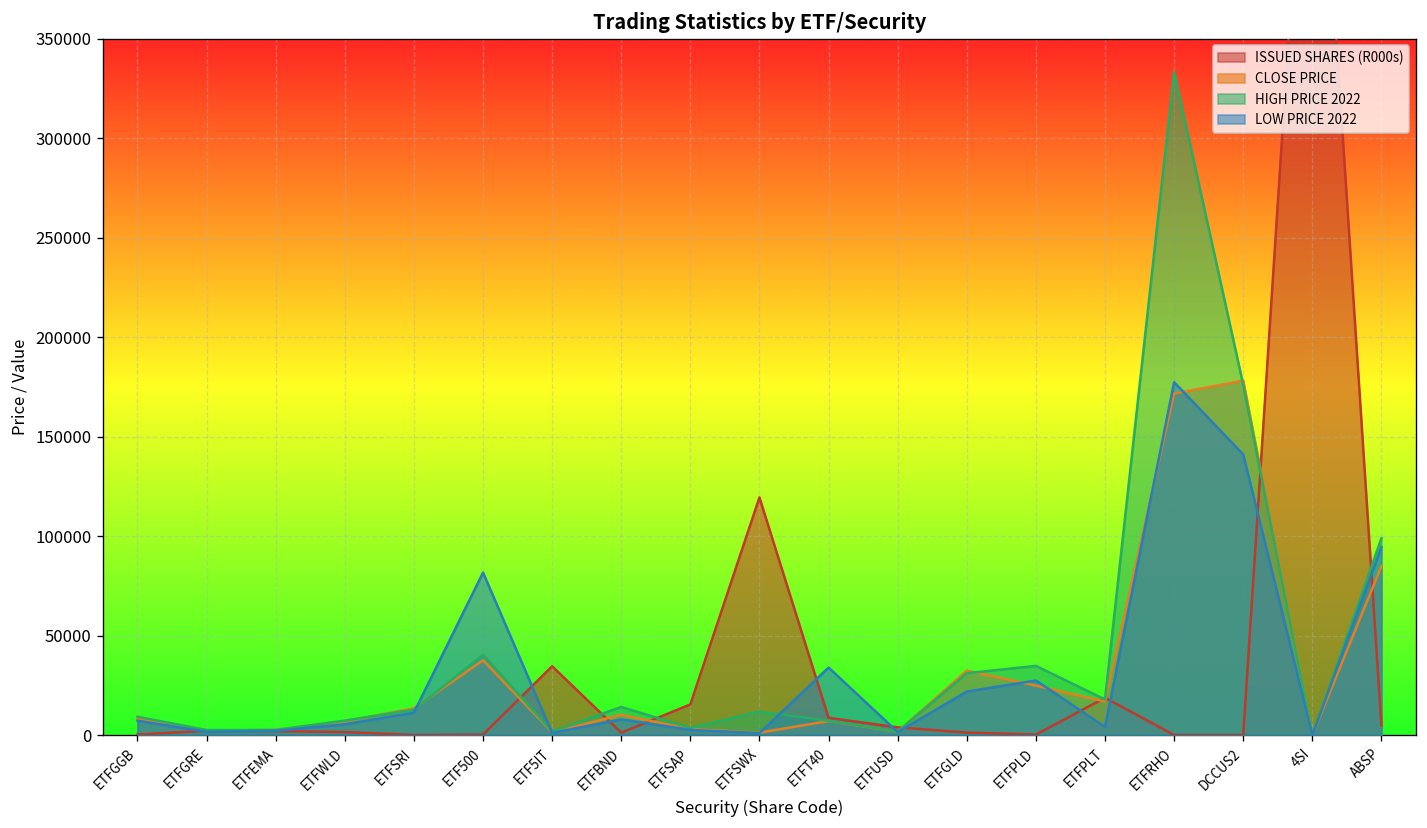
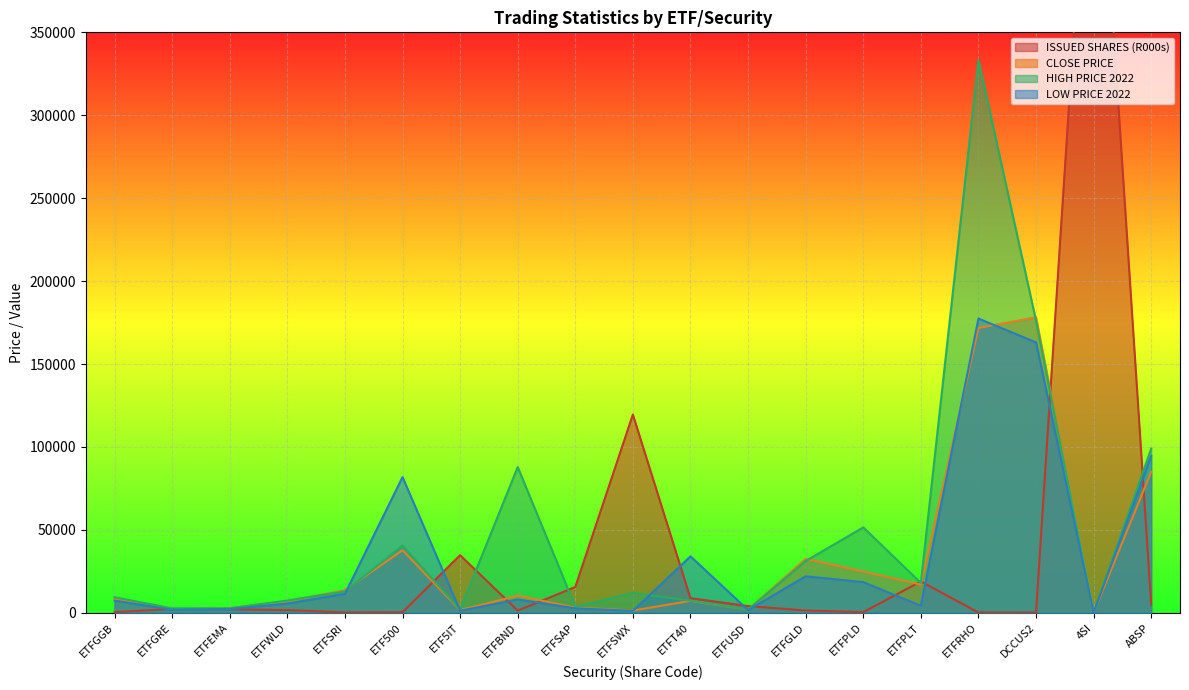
  {
    "HIGH PRICE 2022": {
      "ETF500": 41000,
-     "ETFBND": 14000,
+     "ETFBND": 88000,
      "ETFSWX": 12000,
-     "ETFPLD": 35000,
+     "ETFPLD": 51000,
      "ETFRHO": 333000,
      "DCCUS2": 176000,
      "ABSP": 99000
    },
    "LOW PRICE 2022": {
      "ETF500": 82000,
      "ETFBND": 8000,
      "ETFT40": 34000,
      "ETFGLD": 22000,
-     "ETFPLD": 28000,
+     "ETFPLD": 18000,
      "ETFPLT": 4000,
      "ETFRHO": 177000,
-     "DCCUS2": 141000,
+     "DCCUS2": 163000,
      "ABSP": 95000
    }
  }
